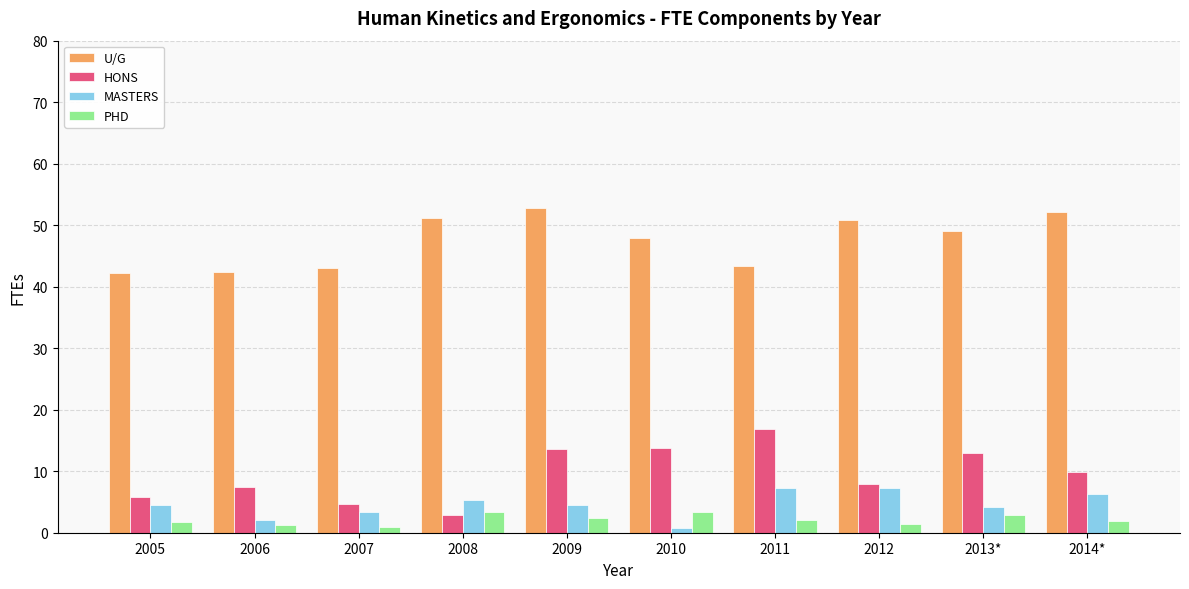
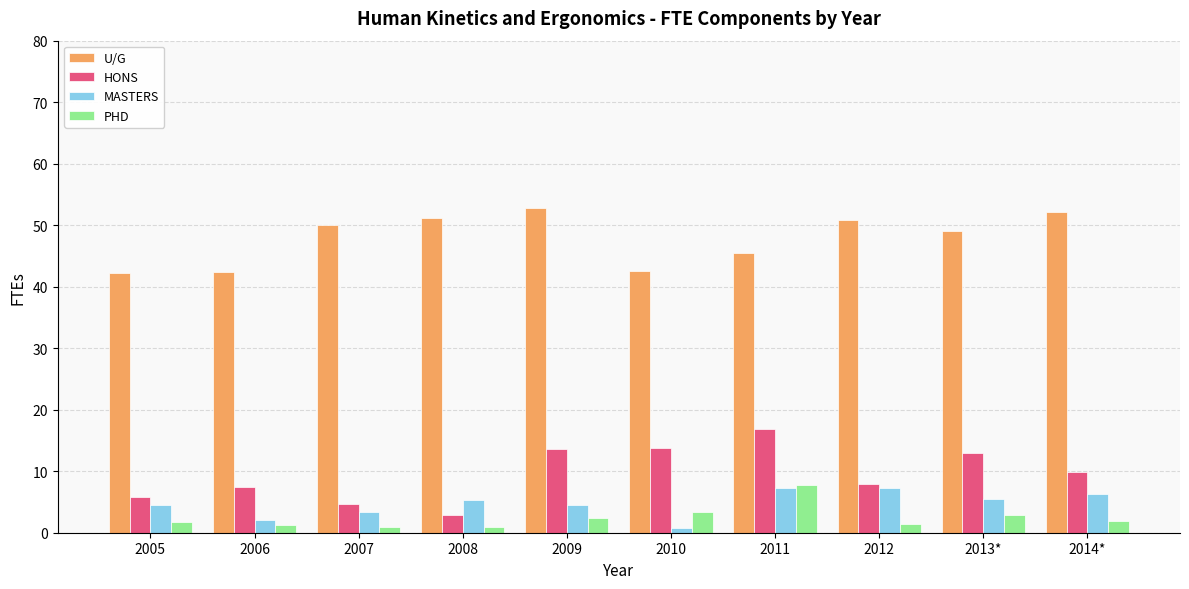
  {
    "U/G": {
      "2005": 42,
      "2006": 42,
-     "2007": 43,
+     "2007": 50,
      "2008": 51,
      "2009": 53,
-     "2010": 48,
-     "2011": 43,
+     "2010": 43,
+     "2011": 46,
      "2012": 51,
      "2013*": 49,
      "2014*": 52
    },
    "HONS": {
      "2005": 6,
      "2006": 7,
      "2007": 5,
      "2008": 3,
      "2009": 14,
      "2010": 14,
      "2011": 17,
      "2012": 8,
      "2013*": 13,
      "2014*": 10
    },
    "MASTERS": {
      "2005": 5,
      "2006": 2,
      "2007": 3,
      "2008": 5,
      "2009": 5,
      "2010": 1,
      "2011": 7,
      "2012": 7,
-     "2013*": 4,
+     "2013*": 6,
      "2014*": 6
    },
    "PHD": {
      "2005": 2,
      "2006": 1,
      "2007": 1,
-     "2008": 3,
+     "2008": 1,
      "2009": 2,
      "2010": 3,
-     "2011": 2,
+     "2011": 8,
      "2012": 1,
      "2013*": 3,
      "2014*": 2
    }
  }
